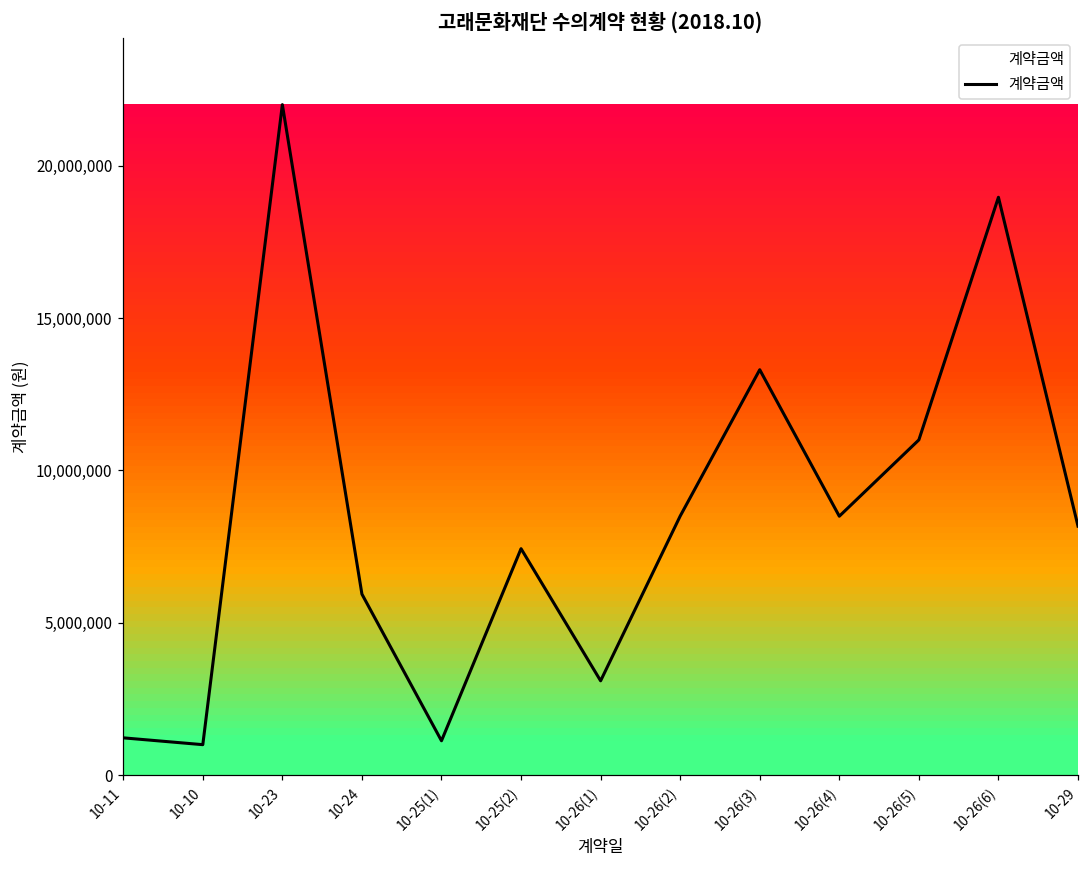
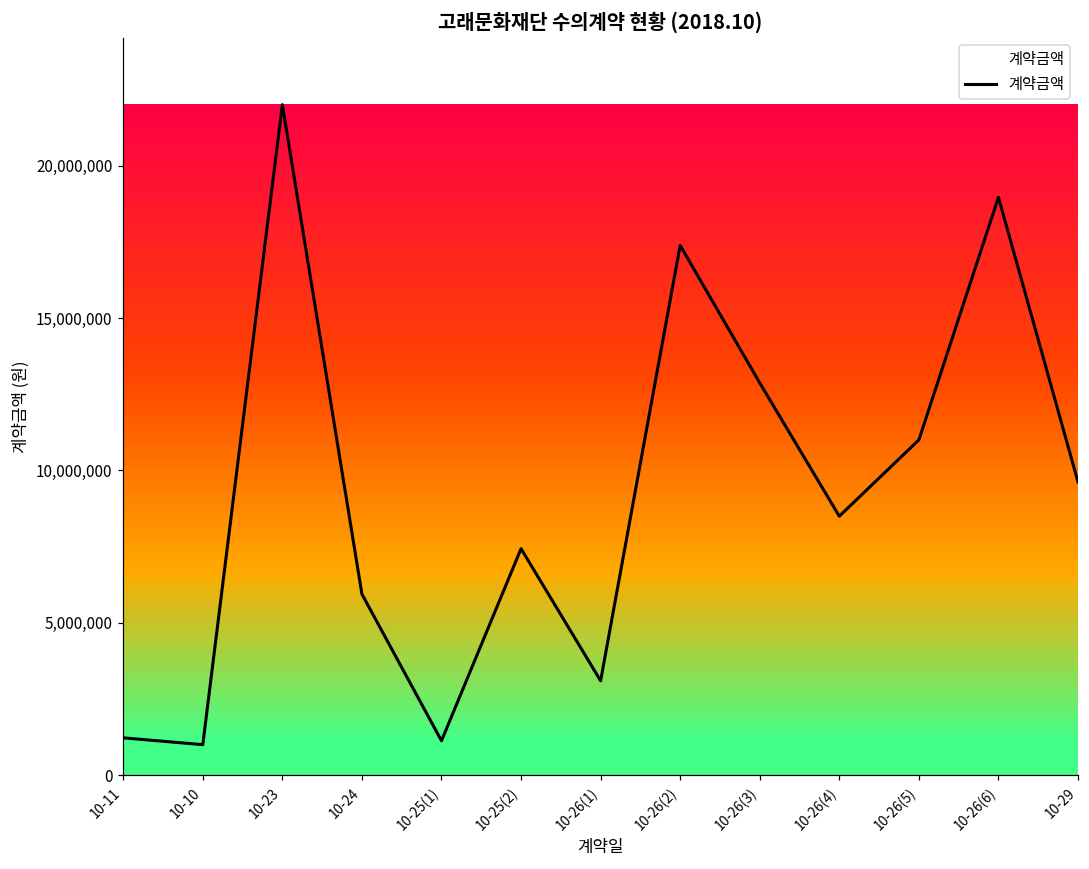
  {
    "10-11": "1,200,000",
    "10-10": "1,000,000",
    "10-23": "22,000,000",
    "10-24": "5,900,000",
    "10-25(1)": "1,100,000",
    "10-25(2)": "7,400,000",
    "10-26(1)": "3,100,000",
-   "10-26(2)": "8,500,000",
-   "10-26(3)": "13,300,000",
+   "10-26(2)": "17,400,000",
+   "10-26(3)": "12,900,000",
    "10-26(4)": "8,500,000",
    "10-26(5)": "11,000,000",
    "10-26(6)": "19,000,000",
-   "10-29": "8,200,000"
+   "10-29": "9,600,000"
  }
